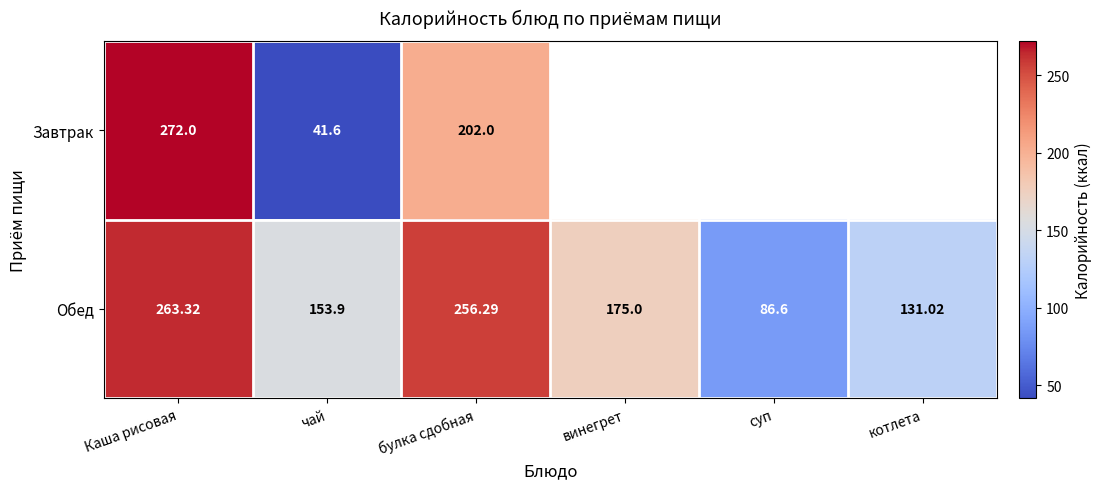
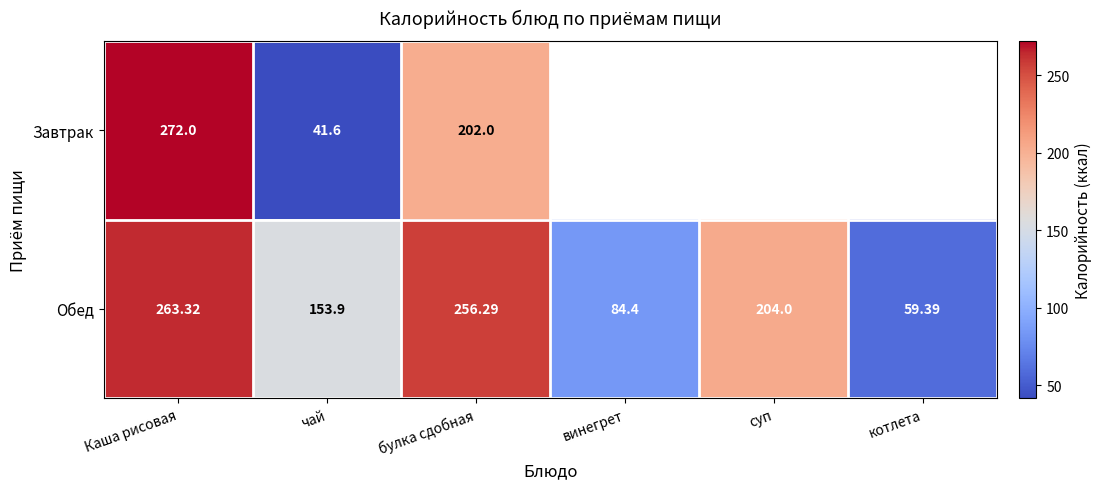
  {
    "Завтрак": {
      "Каша рисовая": 272.0,
      "чай": 41.6,
      "булка сдобная": 202.0
    },
    "Обед": {
      "Каша рисовая": 263.32,
      "чай": 153.9,
      "булка сдобная": 256.29,
-     "винегрет": 175.0,
-     "суп": 86.6,
-     "котлета": 131.02
+     "винегрет": 84.4,
+     "суп": 204.0,
+     "котлета": 59.39
    }
  }
